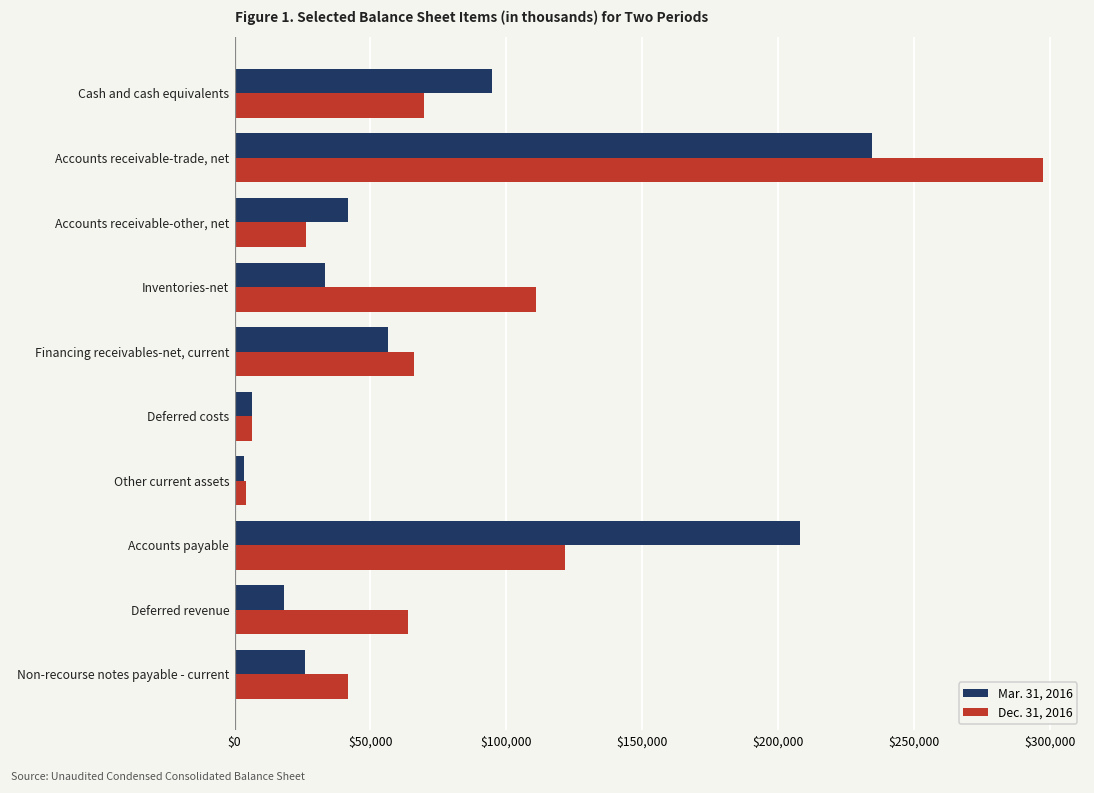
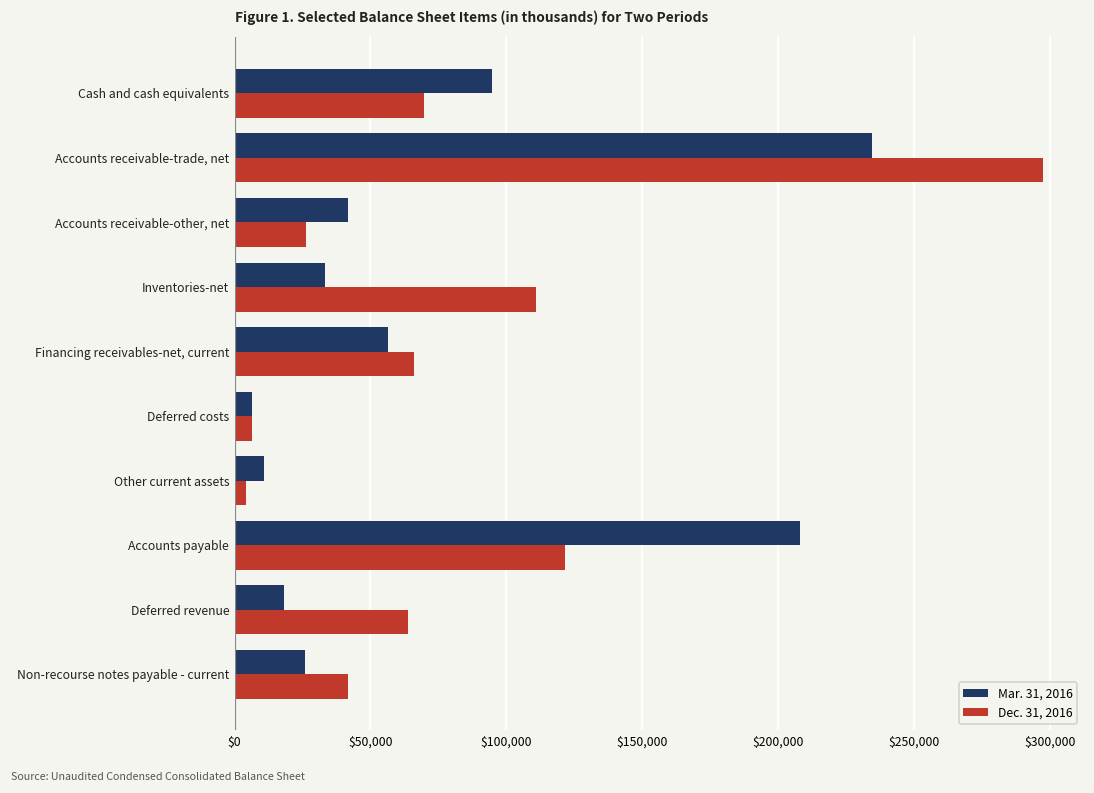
  {
    "Mar. 31, 2016": {
      "Cash and cash equivalents": "$95,000",
      "Accounts receivable-trade, net": "$235,000",
      "Accounts receivable-other, net": "$42,000",
      "Inventories-net": "$33,000",
      "Financing receivables-net, current": "$56,000",
      "Deferred costs": "$6,000",
-     "Other current assets": "$3,000",
+     "Other current assets": "$11,000",
      "Accounts payable": "$208,000",
      "Deferred revenue": "$18,000",
      "Non-recourse notes payable - current": "$26,000"
    },
    "Dec. 31, 2016": {
      "Cash and cash equivalents": "$70,000",
      "Accounts receivable-trade, net": "$297,000",
      "Accounts receivable-other, net": "$26,000",
      "Inventories-net": "$111,000",
      "Financing receivables-net, current": "$66,000",
      "Deferred costs": "$6,000",
      "Other current assets": "$4,000",
      "Accounts payable": "$122,000",
      "Deferred revenue": "$64,000",
      "Non-recourse notes payable - current": "$42,000"
    }
  }
